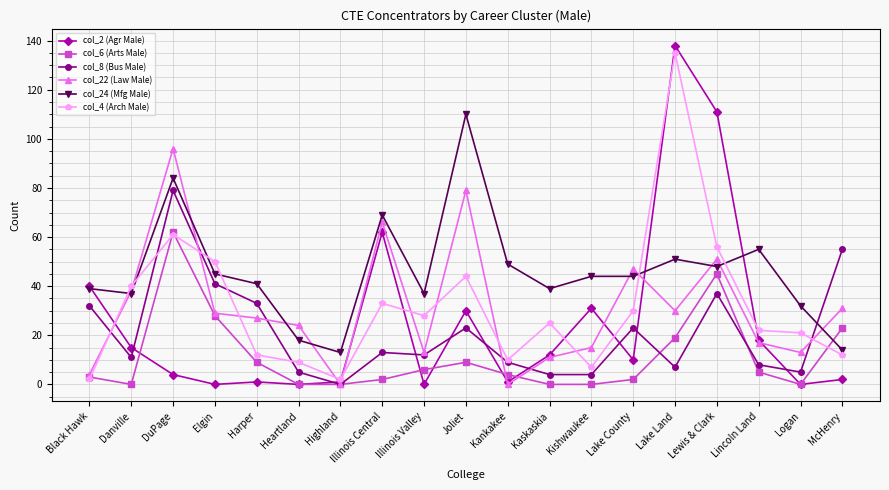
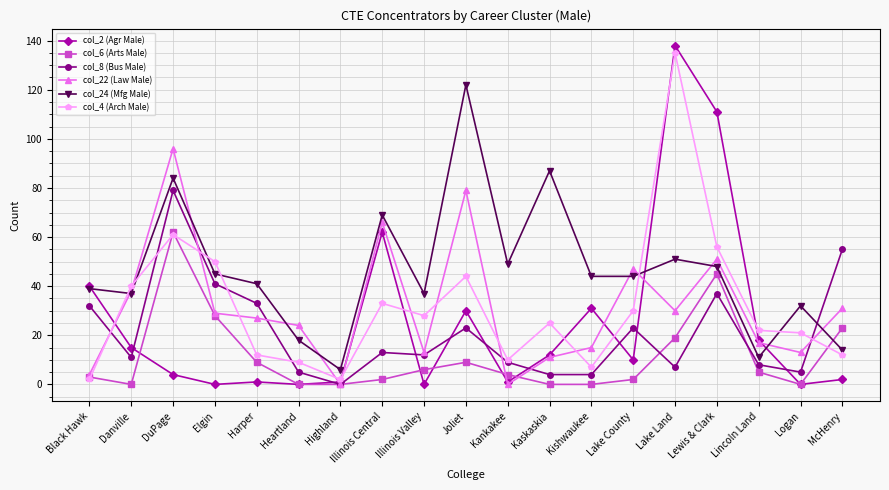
  {
    "col_24 (Mfg Male)": {
      "DuPage": 84,
      "Elgin": 45,
      "Harper": 41,
      "Heartland": 18,
-     "Highland": 13,
+     "Highland": 6,
      "Illinois Central": 69,
      "Illinois Valley": 37,
-     "Joliet": 110,
+     "Joliet": 122,
      "Kankakee": 49,
-     "Kaskaskia": 39,
+     "Kaskaskia": 87,
      "Kishwaukee": 44,
      "Lake County": 44,
      "Lake Land": 51,
      "Lewis & Clark": 48,
-     "Lincoln Land": 55,
+     "Lincoln Land": 11,
      "Logan": 32,
      "McHenry": 14
    }
  }
